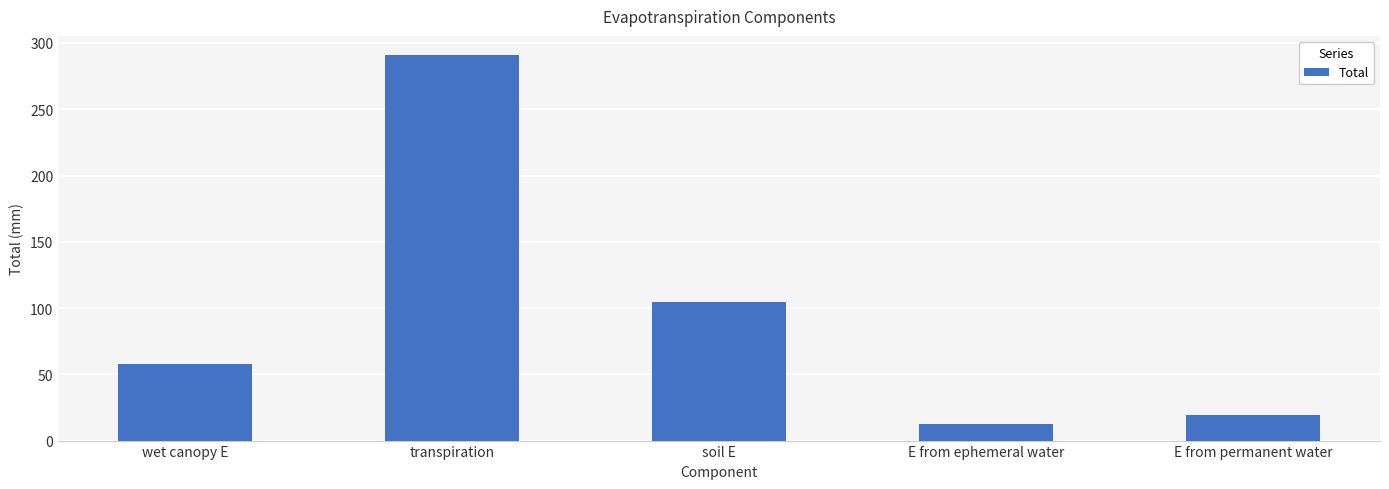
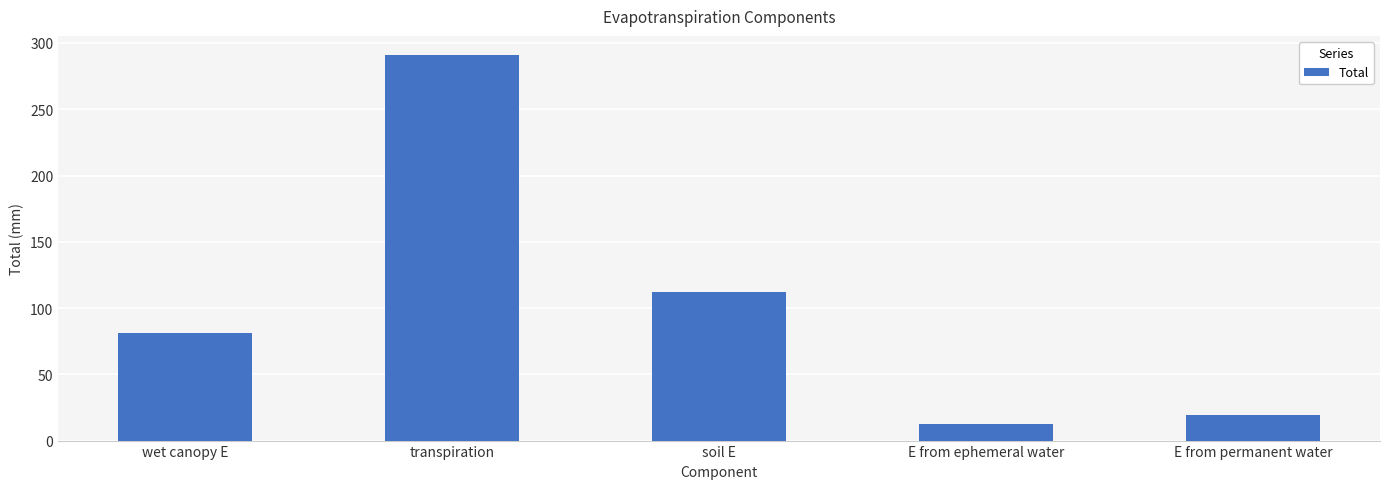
  {
-   "wet canopy E": 58,
+   "wet canopy E": 81,
    "transpiration": 291,
-   "soil E": 105,
+   "soil E": 112,
    "E from ephemeral water": 13,
    "E from permanent water": 20
  }
